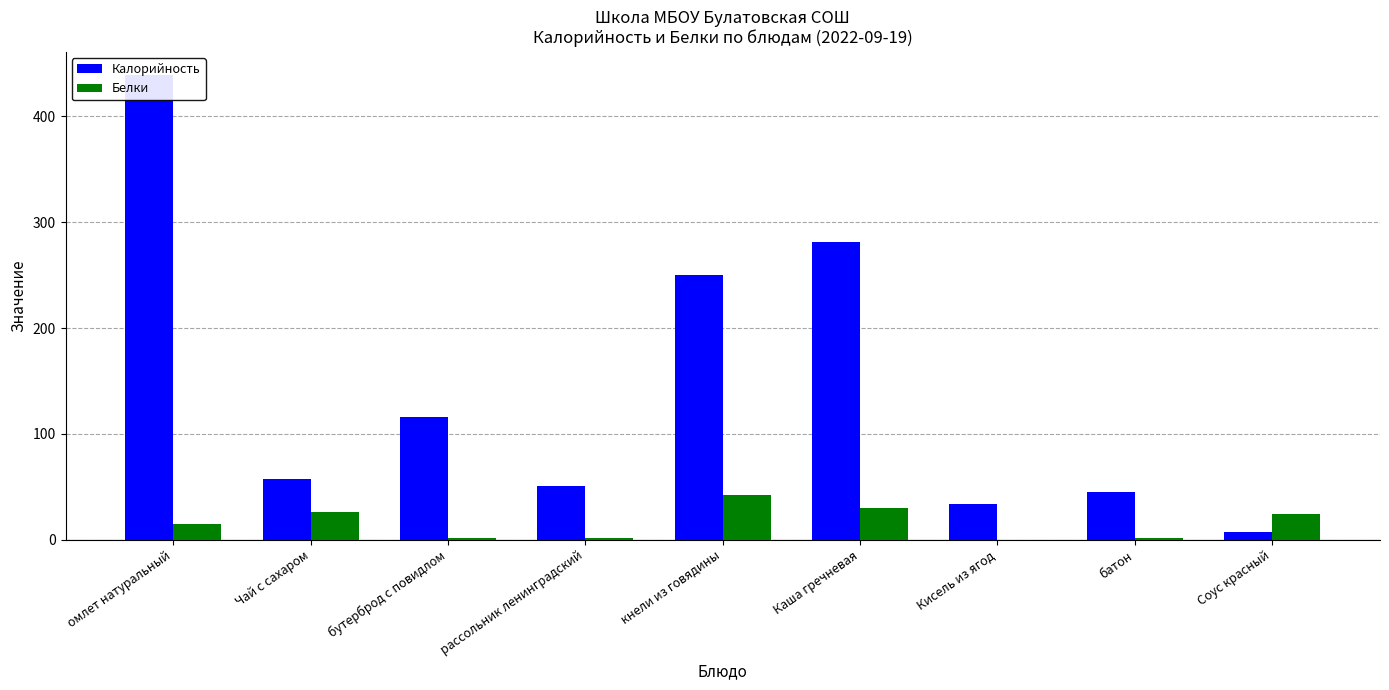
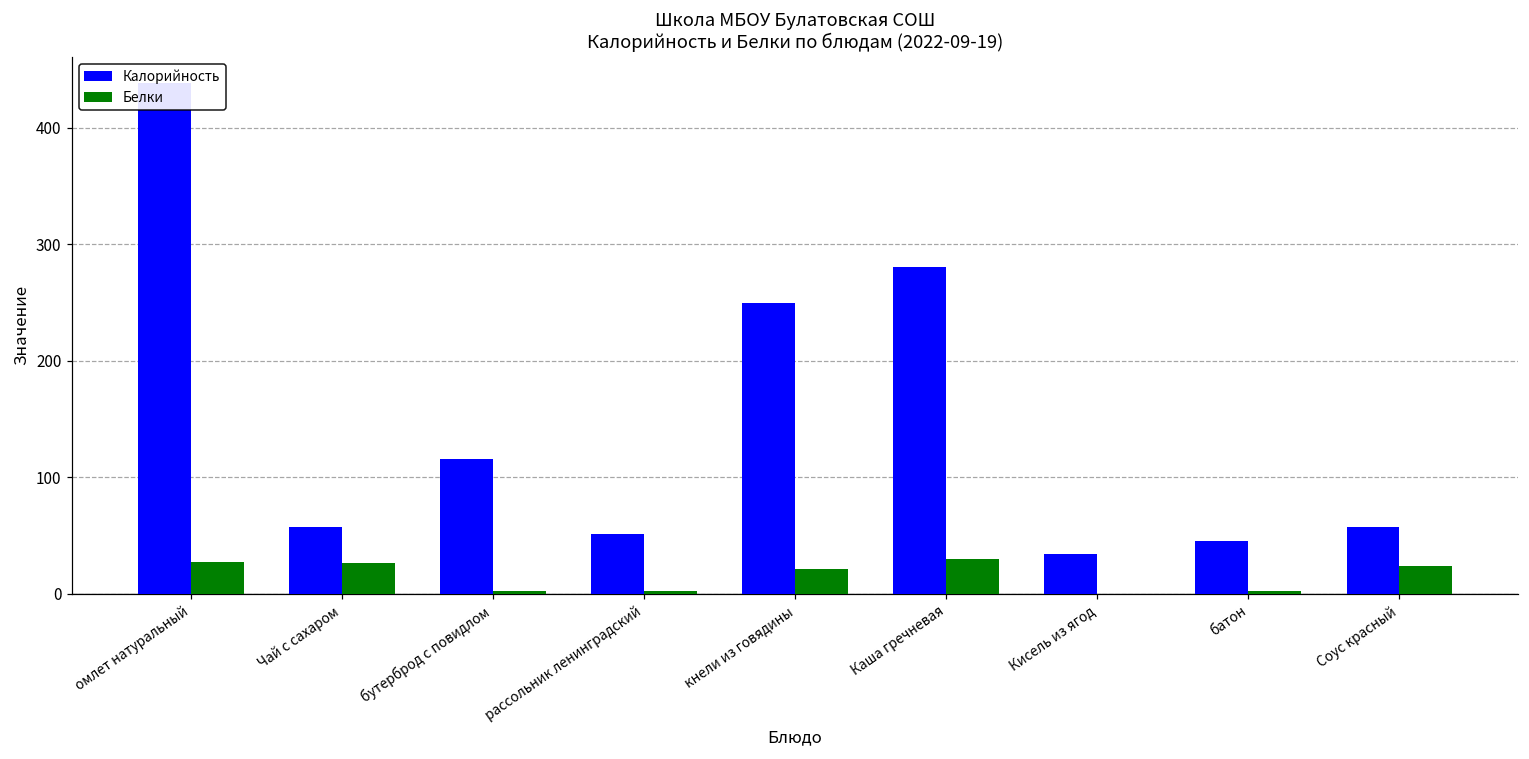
  {
    "Калорийность": {
      "Чай с сахаром": 57,
      "бутерброд с повидлом": 116,
      "рассольник ленинградский": 51,
      "кнели из говядины": 250,
      "Каша гречневая": 281,
      "Кисель из ягод": 34,
      "батон": 45,
-     "Соус красный": 7
+     "Соус красный": 57
    },
    "Белки": {
-     "омлет натуральный": 15,
+     "омлет натуральный": 27,
      "Чай с сахаром": 26,
-     "кнели из говядины": 42,
+     "кнели из говядины": 21,
      "Каша гречневая": 30,
      "Кисель из ягод": 0,
      "Соус красный": 24
    }
  }
